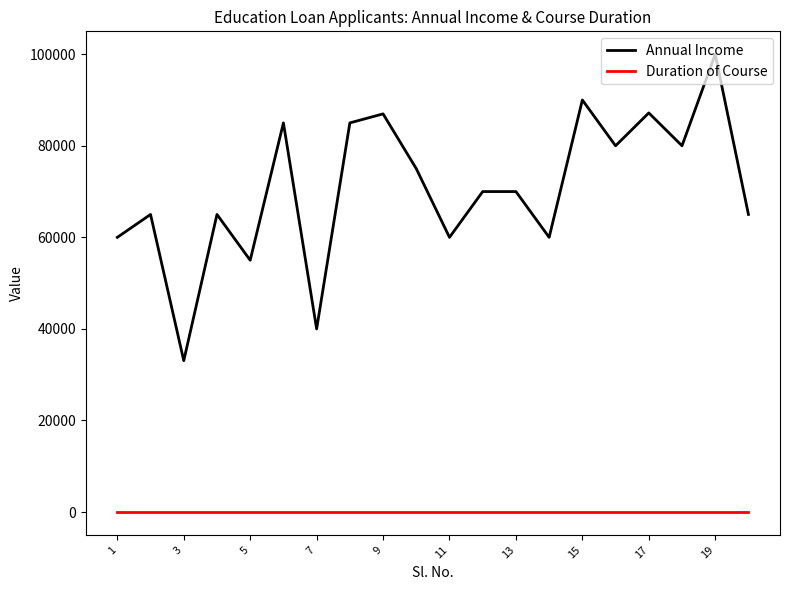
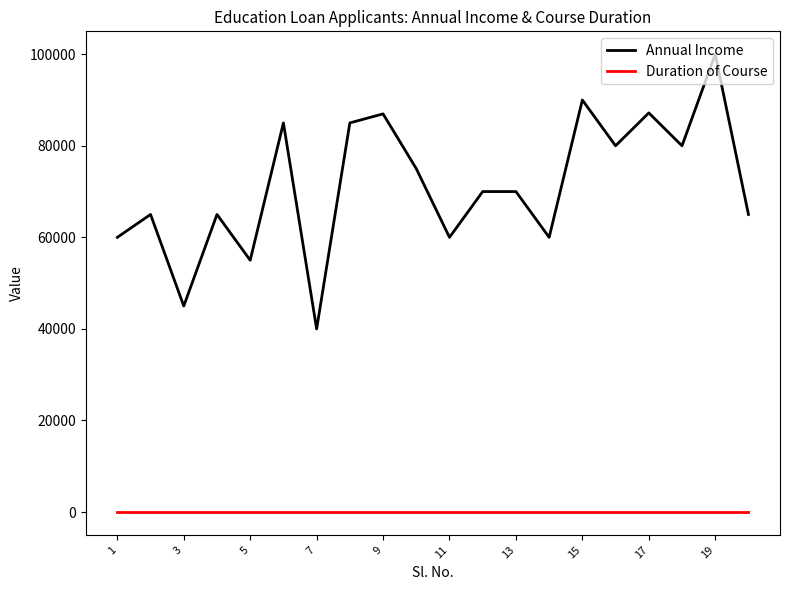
  {
    "Annual Income": {
      "1": 60000,
-     "3": 33000,
+     "3": 45000,
      "5": 55000,
      "7": 40000,
      "9": 87000,
      "11": 60000,
      "13": 70000,
      "15": 90000,
      "17": 87000
    },
    "Duration of Course": {
      "1": 0,
      "3": 0,
      "5": 0,
      "7": 0,
      "9": 0,
      "11": 0,
      "13": 0,
      "15": 0,
      "17": 0,
      "19": 0
    }
  }
